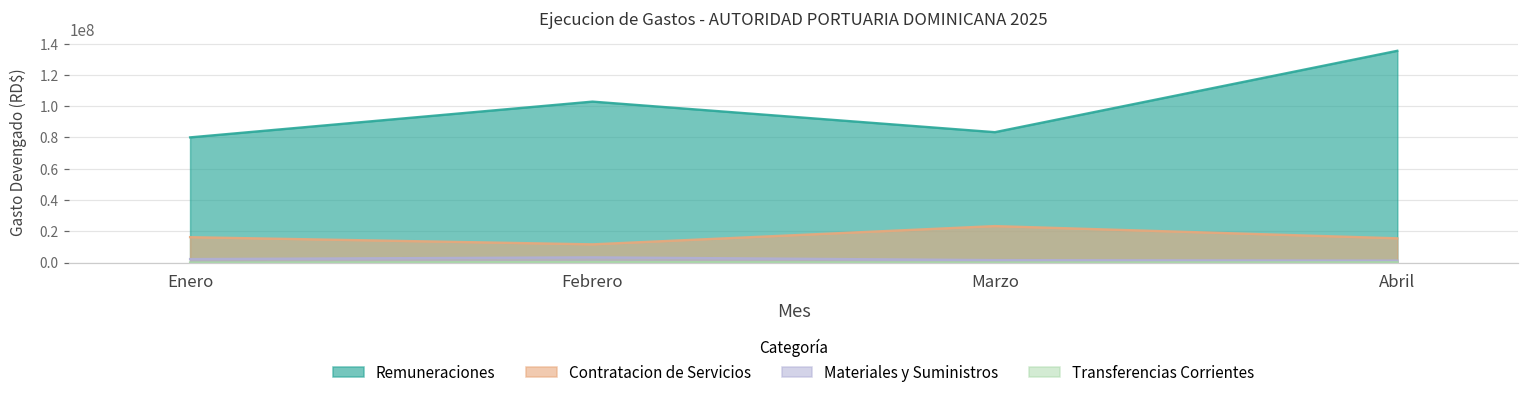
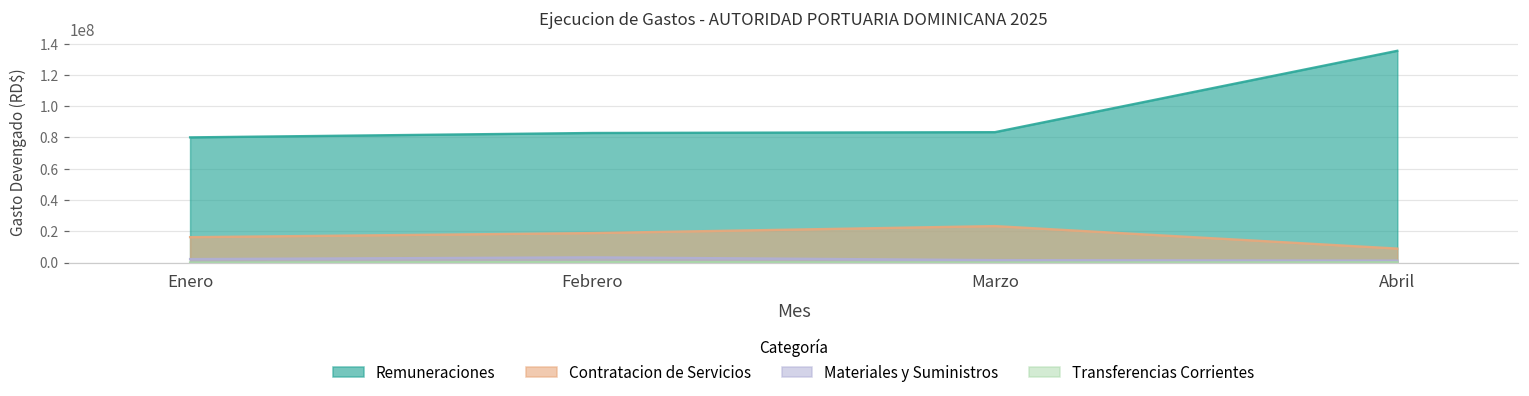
  {
    "Remuneraciones": {
      "Enero": 80000000,
-     "Febrero": 103000000,
+     "Febrero": 83000000,
      "Marzo": 83000000,
      "Abril": 135000000
    },
    "Contratacion de Servicios": {
      "Enero": 16000000,
-     "Febrero": 12000000,
+     "Febrero": 19000000,
      "Marzo": 23000000,
-     "Abril": 16000000
+     "Abril": 9000000
    }
  }
